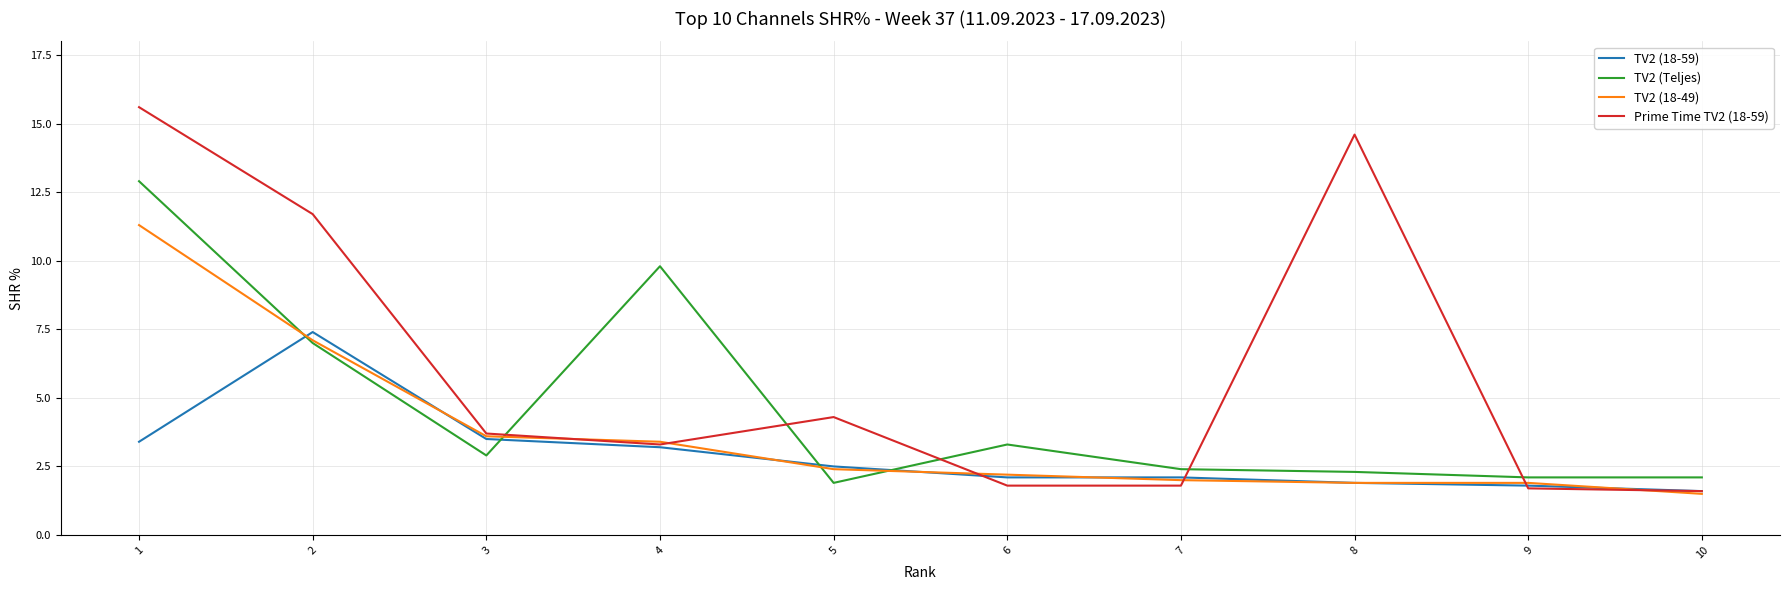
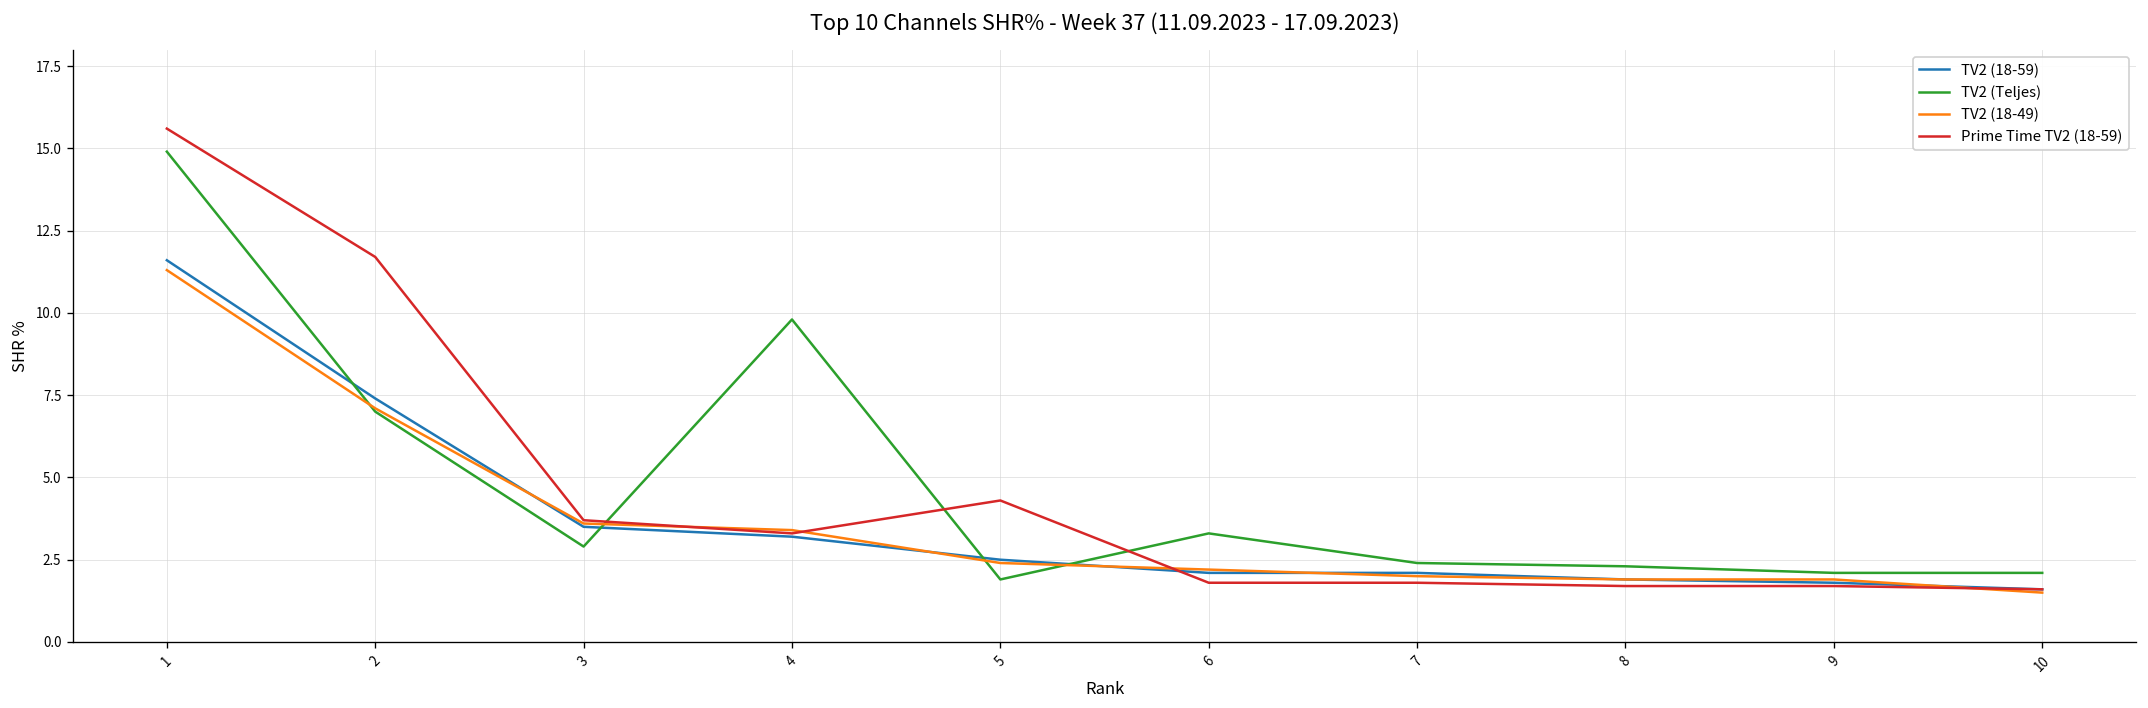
  {
    "TV2 (18-59)": {
-     "1": 3.4,
+     "1": 11.6,
      "2": 7.4,
      "3": 3.5,
      "4": 3.2,
      "5": 2.5,
      "6": 2.1,
      "7": 2.1,
      "9": 1.8
    },
    "TV2 (Teljes)": {
-     "1": 12.9,
+     "1": 14.9,
      "2": 7.0,
      "3": 2.9,
      "4": 9.8,
      "5": 1.9,
      "6": 3.3,
      "7": 2.4,
      "8": 2.3,
      "9": 2.1,
      "10": 2.1
    },
    "TV2 (18-49)": {
      "1": 11.3,
      "2": 7.1,
      "3": 3.6,
      "4": 3.4,
      "5": 2.4,
      "6": 2.2,
      "7": 2.0,
      "9": 1.9,
      "10": 1.5
    },
    "Prime Time TV2 (18-59)": {
      "1": 15.6,
      "2": 11.7,
      "3": 3.7,
      "4": 3.3,
      "5": 4.3,
      "6": 1.8,
      "7": 1.8,
-     "8": 14.6,
+     "8": 1.7,
      "9": 1.7
    }
  }
